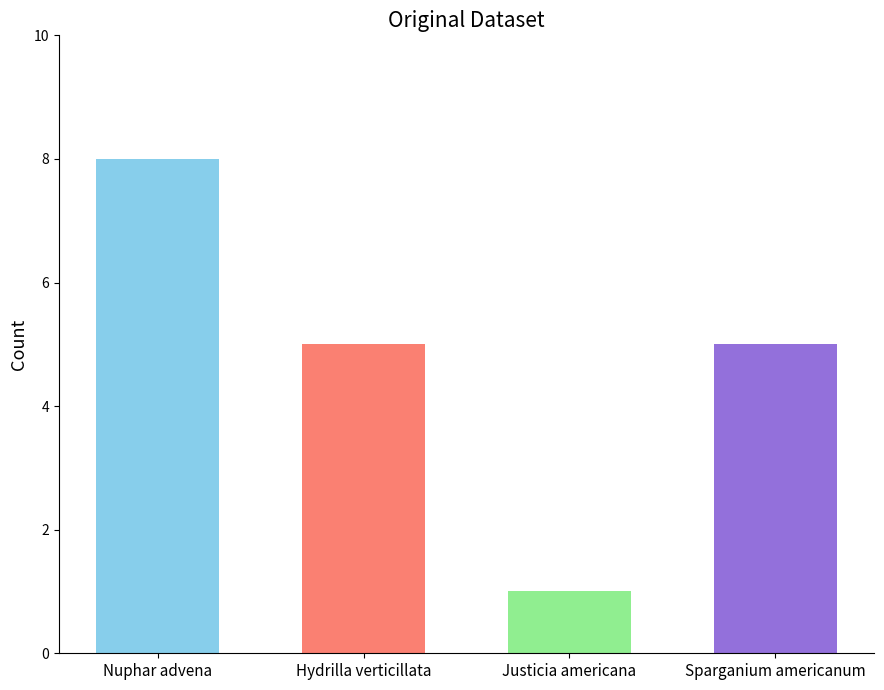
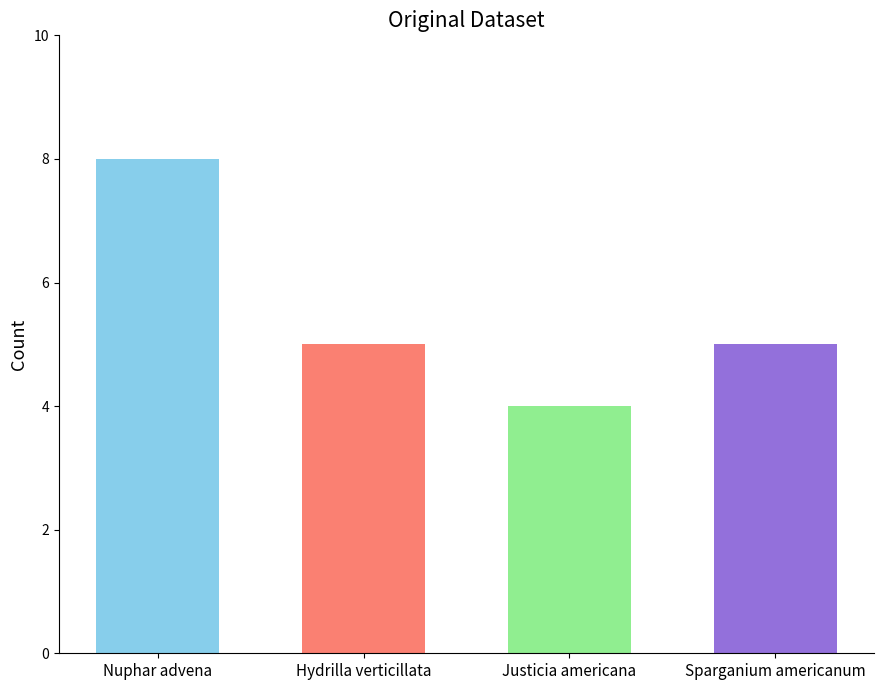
  {
    "Nuphar advena": 8,
    "Hydrilla verticillata": 5,
-   "Justicia americana": 1,
+   "Justicia americana": 4,
    "Sparganium americanum": 5
  }
